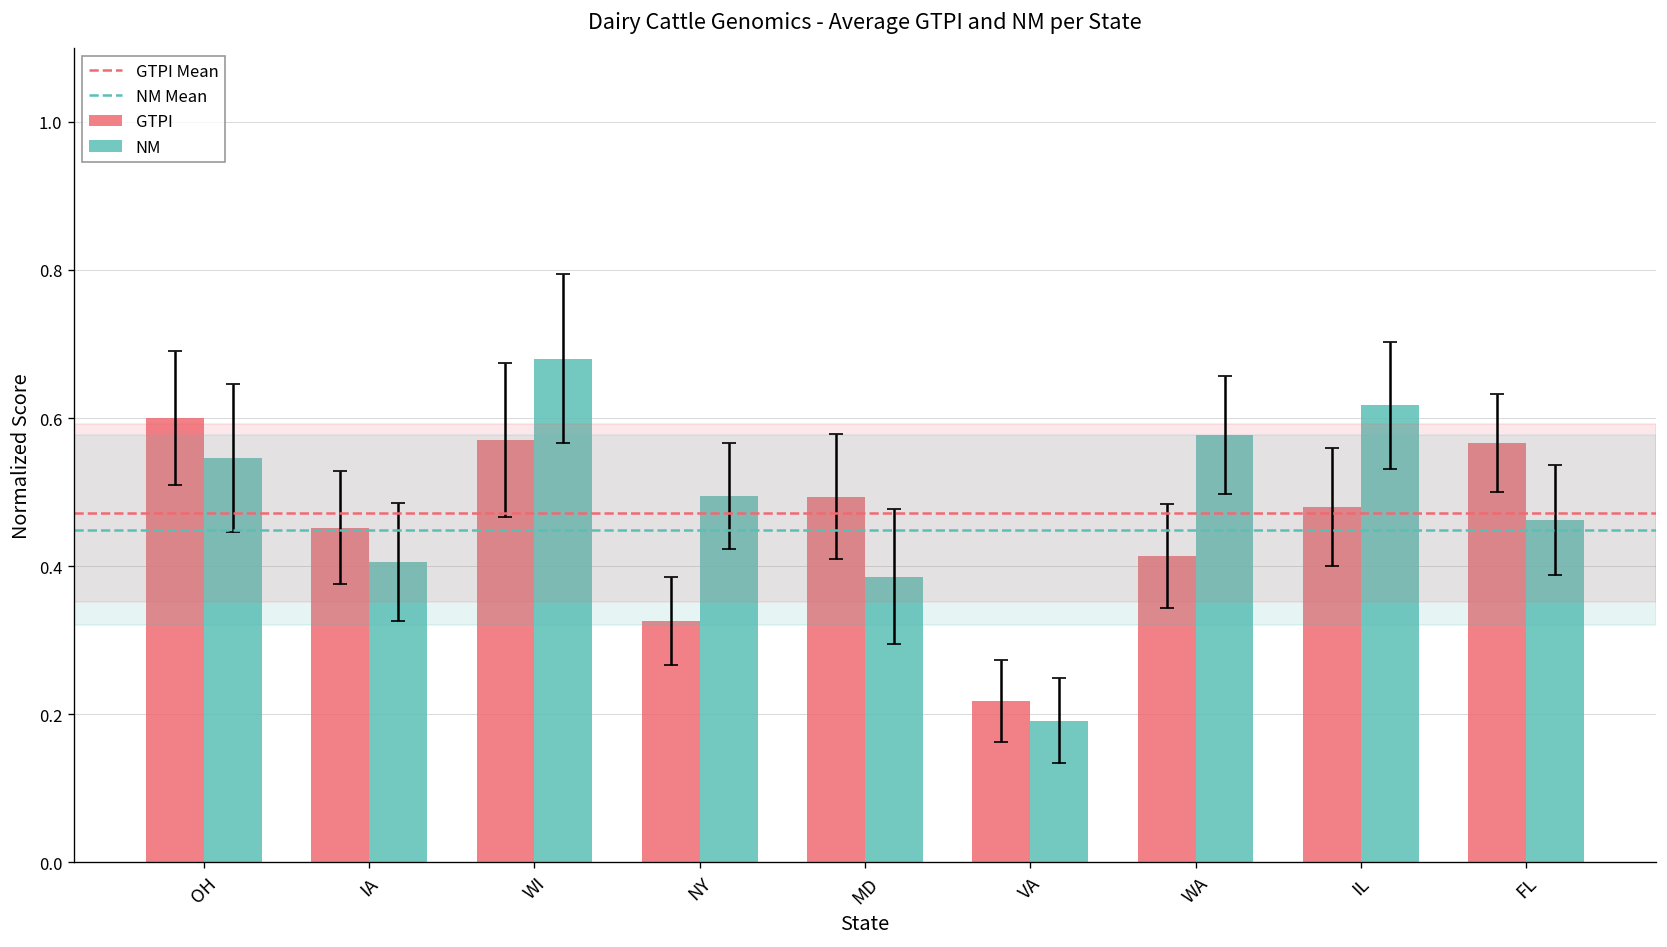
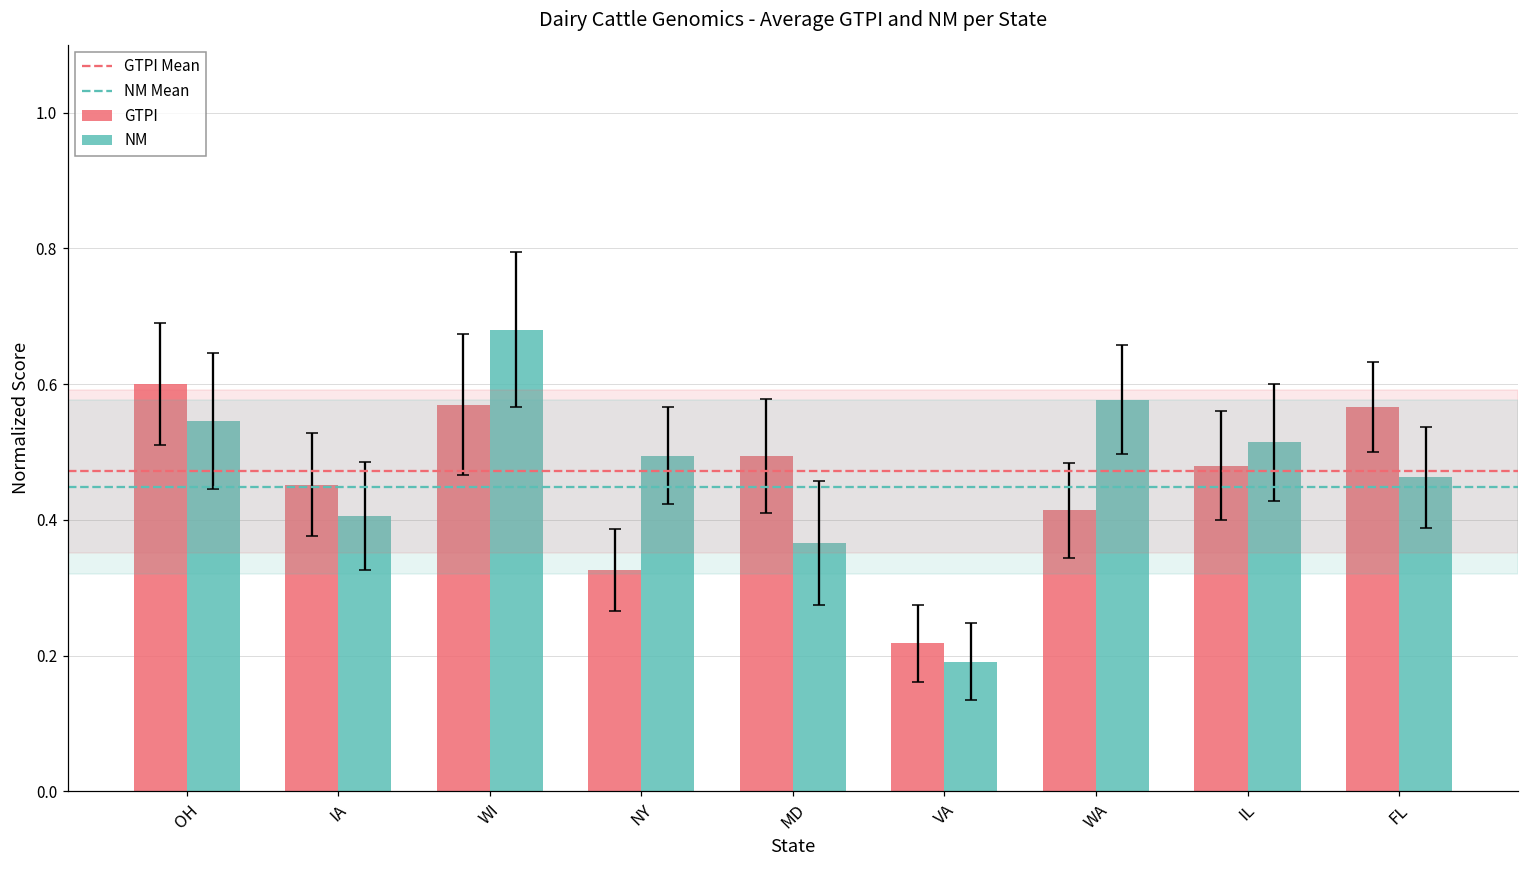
  {
    "GTPI": {
      "OH": 0.60,
      "IA": 0.45,
      "WI": 0.57,
      "NY": 0.33,
      "MD": 0.49,
      "VA": 0.22,
      "WA": 0.41,
      "IL": 0.48,
      "FL": 0.57
    },
    "NM": {
      "OH": 0.55,
      "IA": 0.41,
      "WI": 0.68,
      "NY": 0.49,
-     "MD": 0.39,
+     "MD": 0.37,
      "VA": 0.19,
      "WA": 0.58,
-     "IL": 0.62,
+     "IL": 0.51,
      "FL": 0.46
    }
  }
